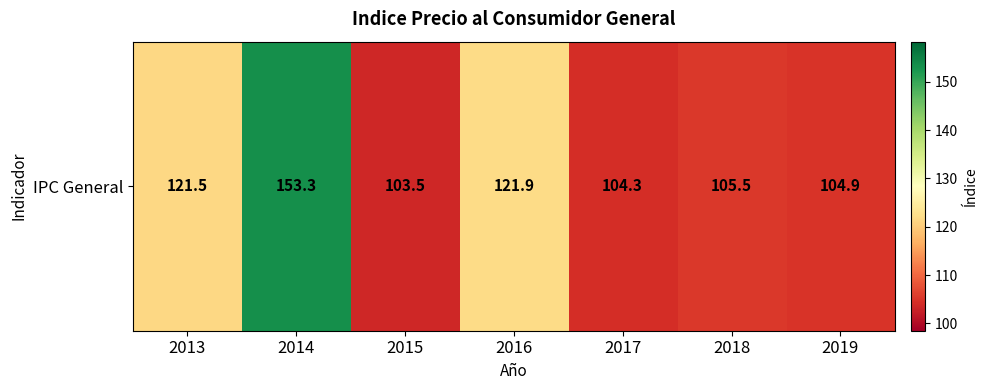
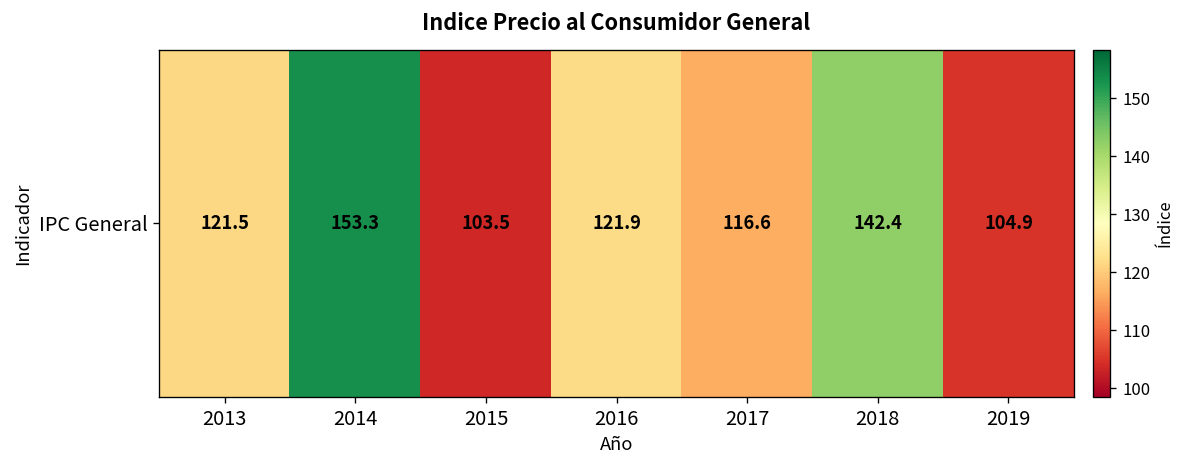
  {
    "IPC General": {
      "2013": 121.5,
      "2014": 153.3,
      "2015": 103.5,
      "2016": 121.9,
-     "2017": 104.3,
-     "2018": 105.5,
+     "2017": 116.6,
+     "2018": 142.4,
      "2019": 104.9
    }
  }
